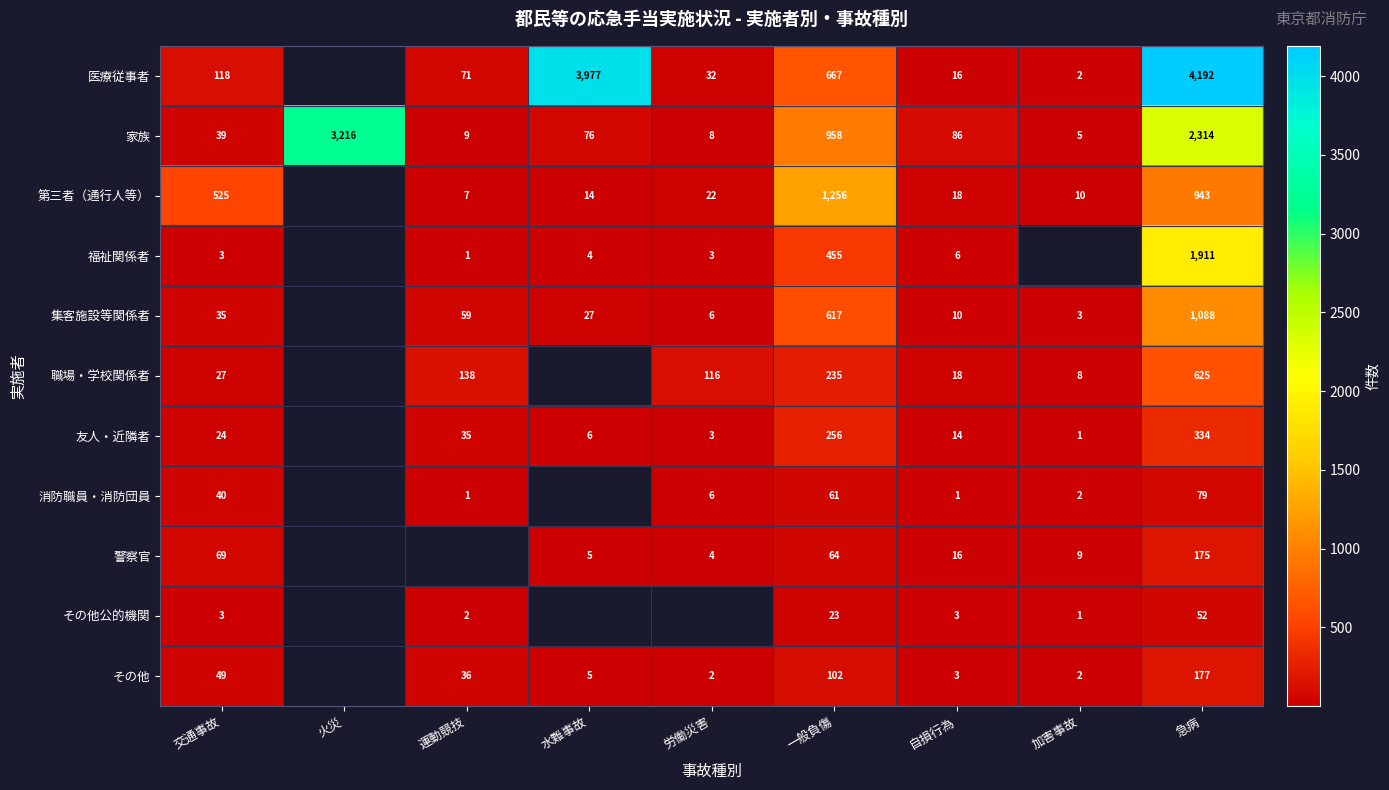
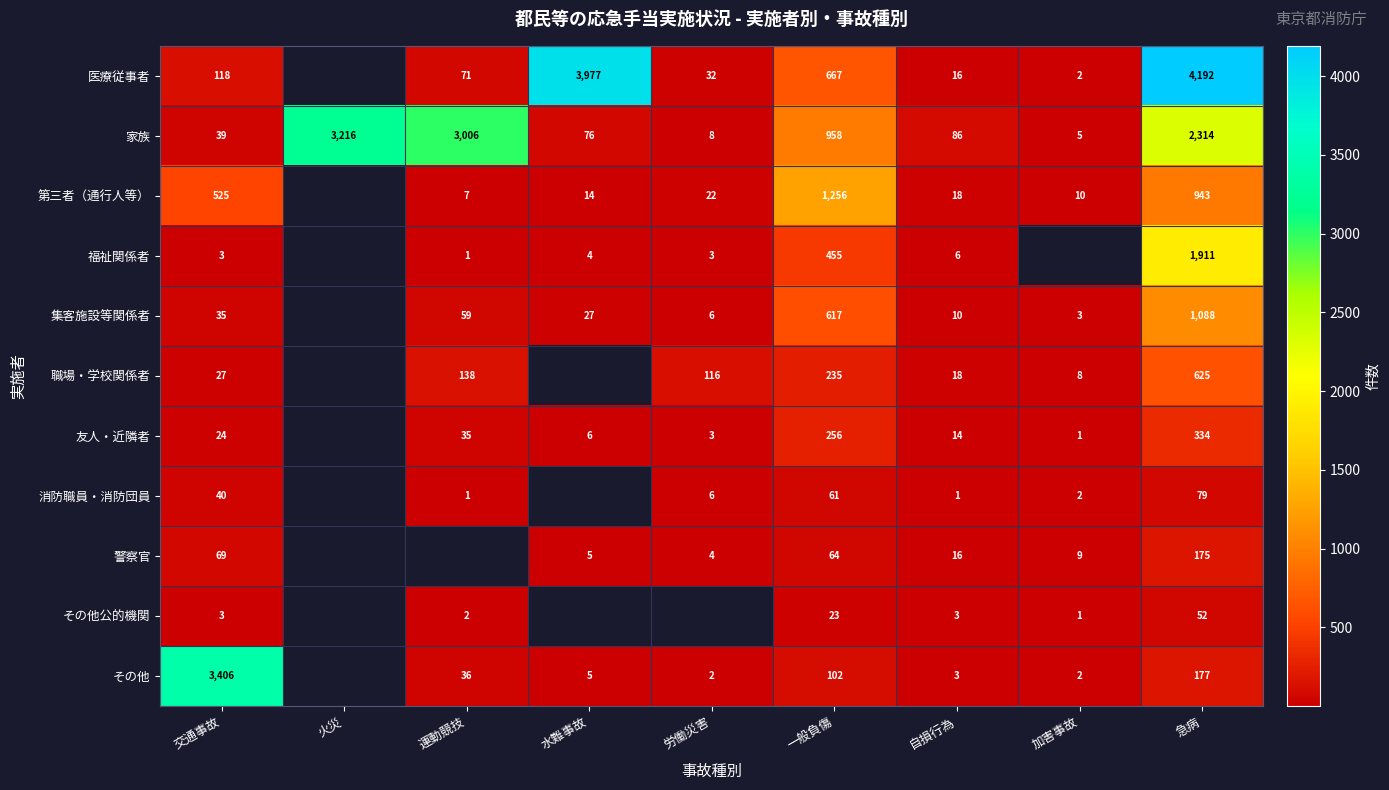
  {
    "医療従事者": {
      "交通事故": "118",
      "運動競技": "71",
      "水難事故": "3,977",
      "労働災害": "32",
      "一般負傷": "667",
      "自損行為": "16",
      "加害事故": "2",
      "急病": "4,192"
    },
    "家族": {
      "交通事故": "39",
      "火災": "3,216",
-     "運動競技": "9",
+     "運動競技": "3,006",
      "水難事故": "76",
      "労働災害": "8",
      "一般負傷": "958",
      "自損行為": "86",
      "加害事故": "5",
      "急病": "2,314"
    },
    "第三者（通行人等）": {
      "交通事故": "525",
      "運動競技": "7",
      "水難事故": "14",
      "労働災害": "22",
      "一般負傷": "1,256",
      "自損行為": "18",
      "加害事故": "10",
      "急病": "943"
    },
    "福祉関係者": {
      "交通事故": "3",
      "運動競技": "1",
      "水難事故": "4",
      "労働災害": "3",
      "一般負傷": "455",
      "自損行為": "6",
      "急病": "1,911"
    },
    "集客施設等関係者": {
      "交通事故": "35",
      "運動競技": "59",
      "水難事故": "27",
      "労働災害": "6",
      "一般負傷": "617",
      "自損行為": "10",
      "加害事故": "3",
      "急病": "1,088"
    },
    "職場・学校関係者": {
      "交通事故": "27",
      "運動競技": "138",
      "労働災害": "116",
      "一般負傷": "235",
      "自損行為": "18",
      "加害事故": "8",
      "急病": "625"
    },
    "友人・近隣者": {
      "交通事故": "24",
      "運動競技": "35",
      "水難事故": "6",
      "労働災害": "3",
      "一般負傷": "256",
      "自損行為": "14",
      "加害事故": "1",
      "急病": "334"
    },
    "消防職員・消防団員": {
      "交通事故": "40",
      "運動競技": "1",
      "労働災害": "6",
      "一般負傷": "61",
      "自損行為": "1",
      "加害事故": "2",
      "急病": "79"
    },
    "警察官": {
      "交通事故": "69",
      "水難事故": "5",
      "労働災害": "4",
      "一般負傷": "64",
      "自損行為": "16",
      "加害事故": "9",
      "急病": "175"
    },
    "その他公的機関": {
      "交通事故": "3",
      "運動競技": "2",
      "一般負傷": "23",
      "自損行為": "3",
      "加害事故": "1",
      "急病": "52"
    },
    "その他": {
-     "交通事故": "49",
+     "交通事故": "3,406",
      "運動競技": "36",
      "水難事故": "5",
      "労働災害": "2",
      "一般負傷": "102",
      "自損行為": "3",
      "加害事故": "2",
      "急病": "177"
    }
  }
